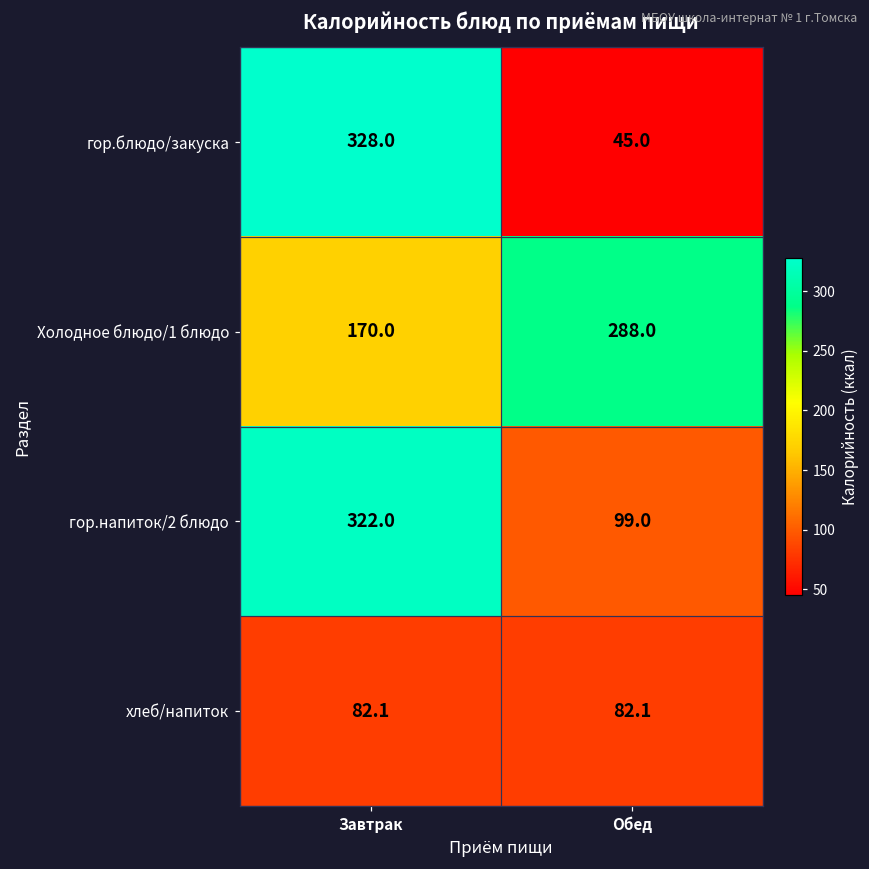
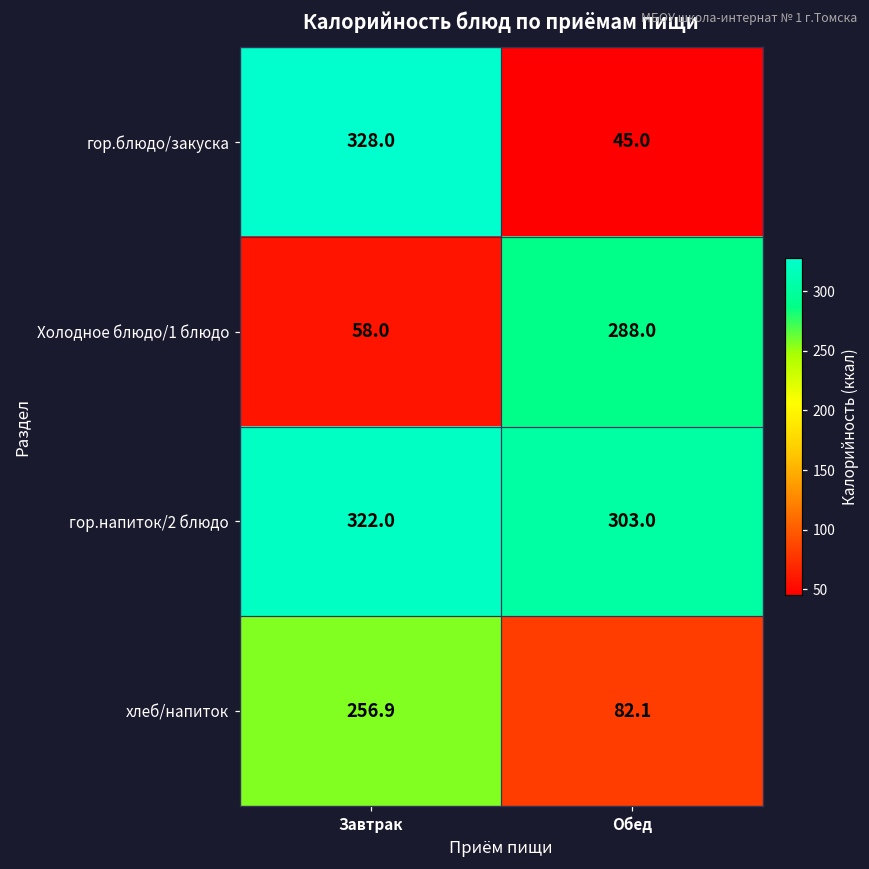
  {
    "гор.блюдо/закуска": {
      "Завтрак": 328.0,
      "Обед": 45.0
    },
    "Холодное блюдо/1 блюдо": {
-     "Завтрак": 170.0,
+     "Завтрак": 58.0,
      "Обед": 288.0
    },
    "гор.напиток/2 блюдо": {
      "Завтрак": 322.0,
-     "Обед": 99.0
+     "Обед": 303.0
    },
    "хлеб/напиток": {
-     "Завтрак": 82.1,
+     "Завтрак": 256.9,
      "Обед": 82.1
    }
  }
